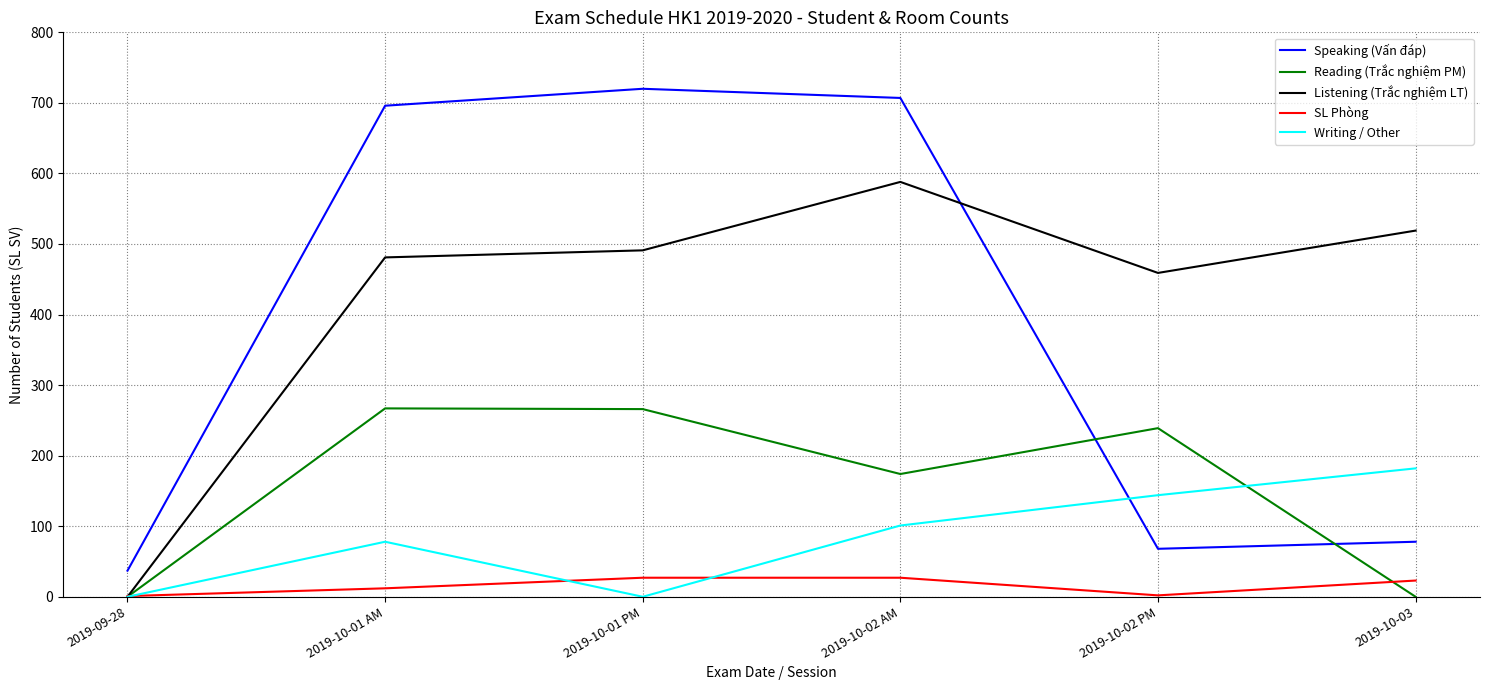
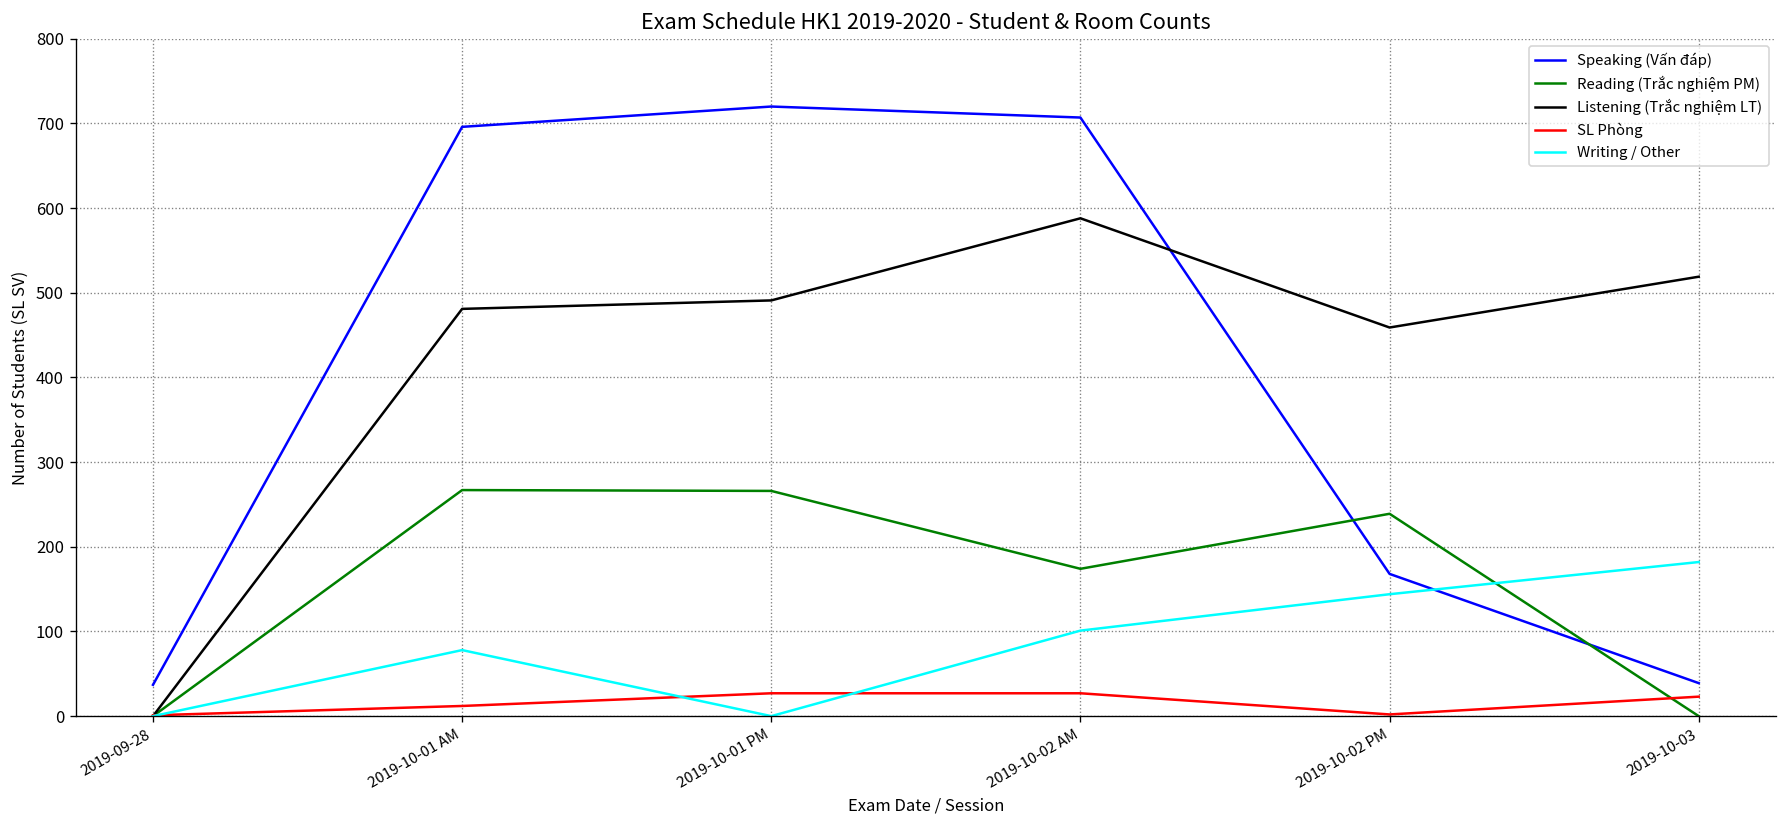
  {
    "Speaking (Vấn đáp)": {
      "2019-09-28": 40,
      "2019-10-01 AM": 700,
      "2019-10-01 PM": 720,
      "2019-10-02 AM": 710,
-     "2019-10-02 PM": 70,
-     "2019-10-03": 80
+     "2019-10-02 PM": 170,
+     "2019-10-03": 40
    },
    "Reading (Trắc nghiệm PM)": {
      "2019-10-01 AM": 270,
      "2019-10-01 PM": 270,
      "2019-10-02 AM": 170,
      "2019-10-02 PM": 240,
      "2019-10-03": 0
    },
    "Listening (Trắc nghiệm LT)": {
      "2019-10-01 AM": 480,
      "2019-10-01 PM": 490,
      "2019-10-02 AM": 590,
      "2019-10-02 PM": 460,
      "2019-10-03": 520
    },
    "SL Phòng": {
      "2019-10-01 AM": 10,
      "2019-10-01 PM": 30,
      "2019-10-02 AM": 30,
      "2019-10-02 PM": 0,
      "2019-10-03": 20
    },
    "Writing / Other": {
      "2019-10-01 AM": 80,
      "2019-10-01 PM": 0,
      "2019-10-02 AM": 100,
      "2019-10-02 PM": 140,
      "2019-10-03": 180
    }
  }
